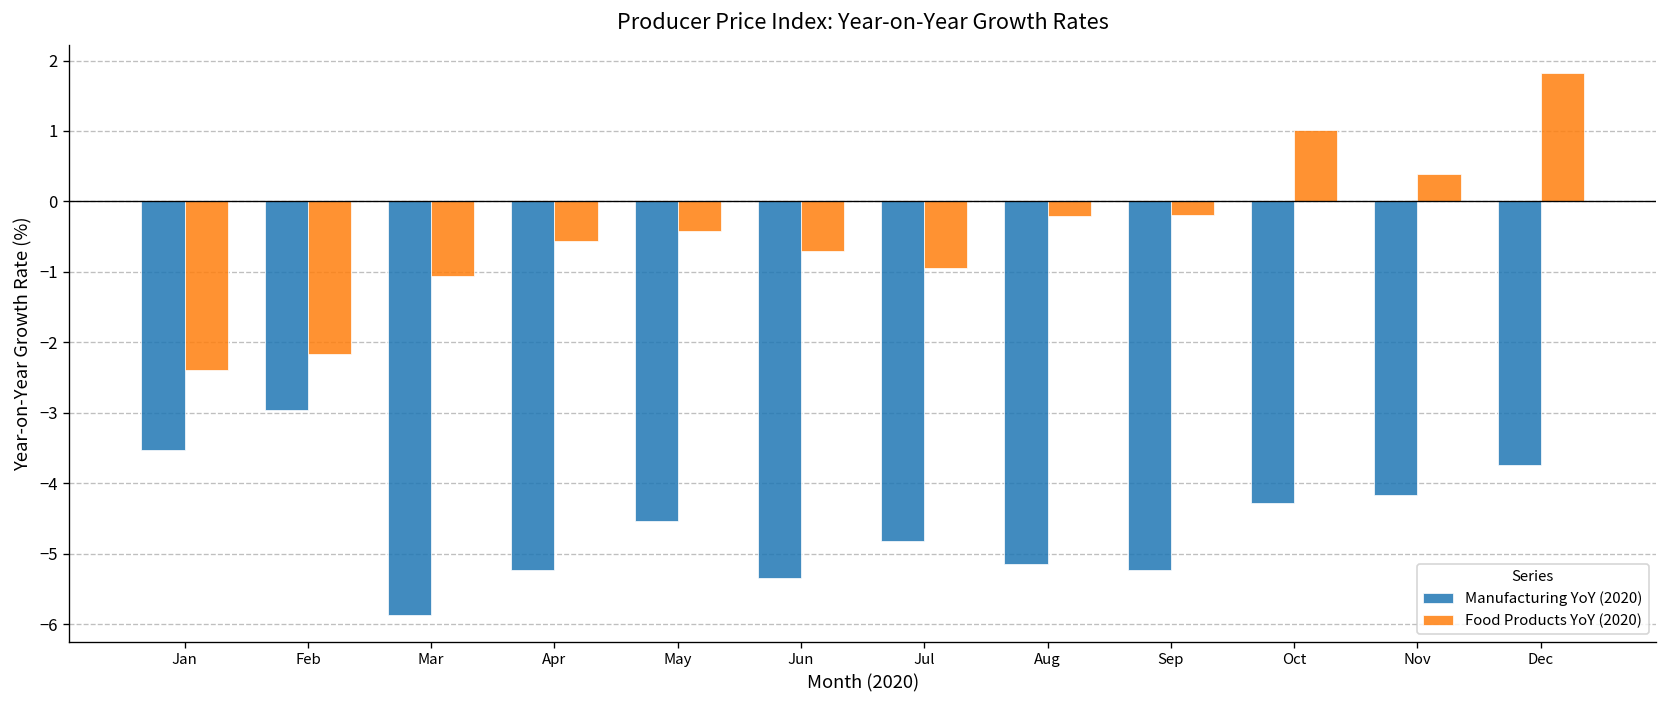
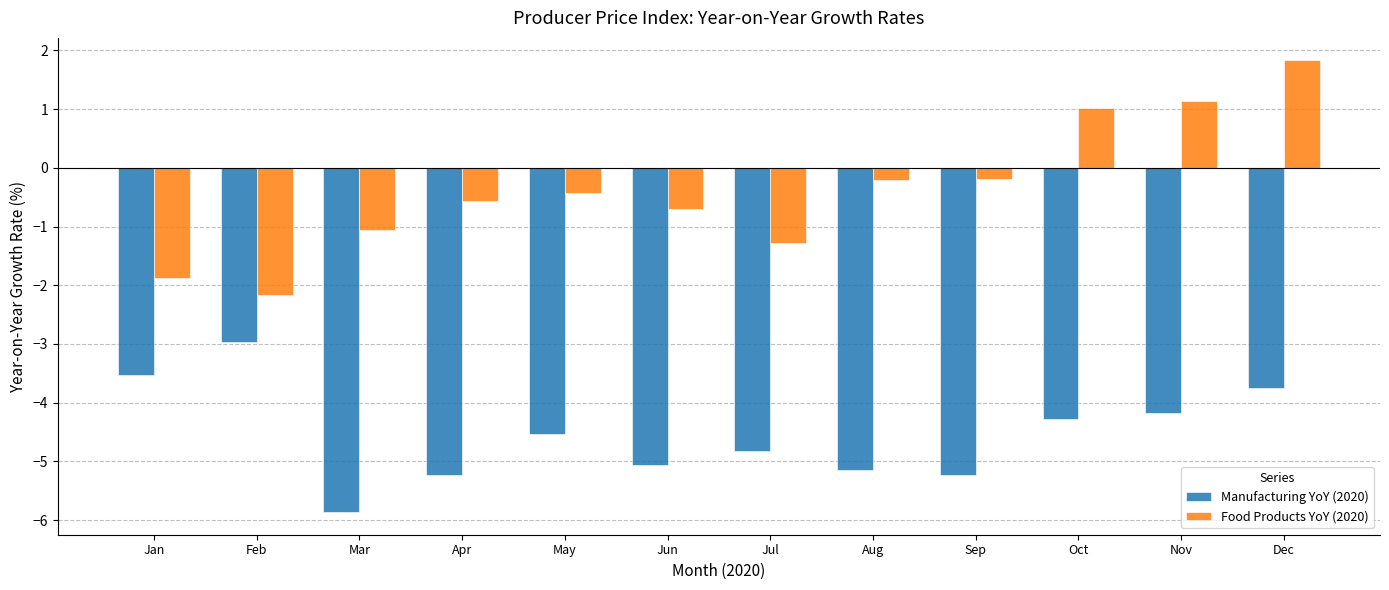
  {
    "Manufacturing YoY (2020)": {
      "Jan": -3.5,
      "Feb": -3.0,
      "Mar": -5.9,
      "Apr": -5.2,
      "May": -4.5,
-     "Jun": -5.3,
+     "Jun": -5.1,
      "Jul": -4.8,
      "Aug": -5.1,
      "Sep": -5.2,
      "Oct": -4.3,
      "Nov": -4.2,
      "Dec": -3.7
    },
    "Food Products YoY (2020)": {
-     "Jan": -2.4,
+     "Jan": -1.9,
      "Feb": -2.2,
      "Mar": -1.1,
      "Apr": -0.6,
      "May": -0.4,
      "Jun": -0.7,
-     "Jul": -0.9,
+     "Jul": -1.3,
      "Aug": -0.2,
      "Sep": -0.2,
      "Oct": 1.0,
-     "Nov": 0.4,
+     "Nov": 1.1,
      "Dec": 1.8
    }
  }
